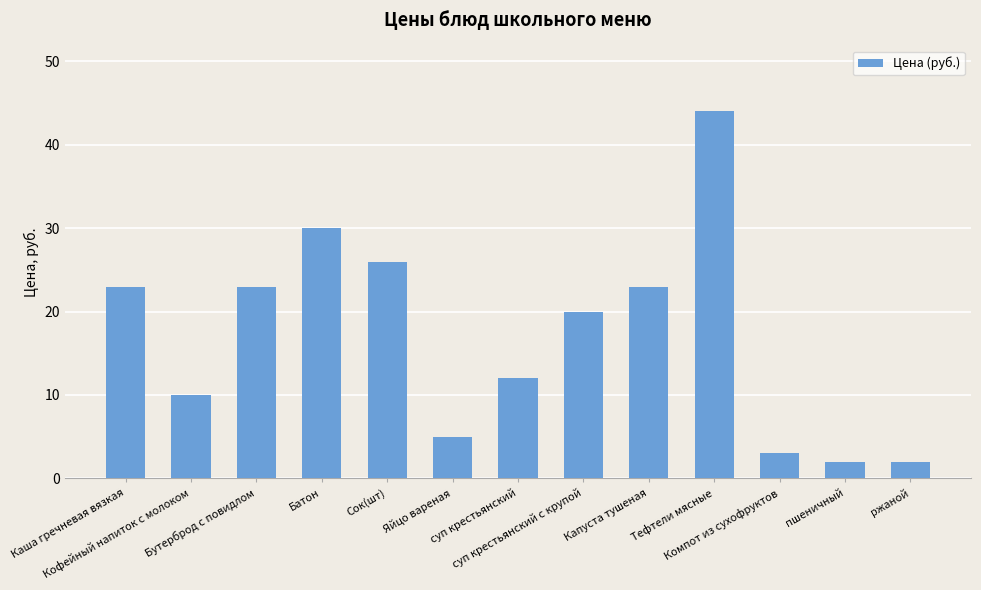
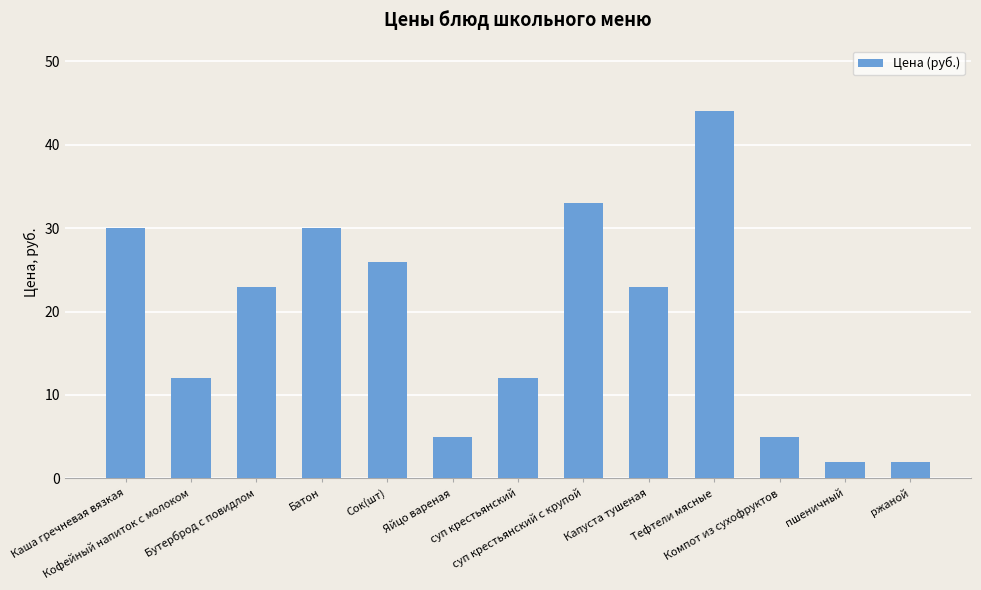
  {
-   "Каша гречневая вязкая": 23,
-   "Кофейный напиток с молоком": 10,
+   "Каша гречневая вязкая": 30,
+   "Кофейный напиток с молоком": 12,
    "Бутерброд с повидлом": 23,
    "Батон": 30,
    "Сок(шт)": 26,
    "Яйцо вареная": 5,
    "суп крестьянский": 12,
-   "суп крестьянский с крупой": 20,
+   "суп крестьянский с крупой": 33,
    "Капуста тушеная": 23,
    "Тефтели мясные": 44,
-   "Компот из сухофруктов": 3,
+   "Компот из сухофруктов": 5,
    "пшеничный": 2,
    "ржаной": 2
  }
